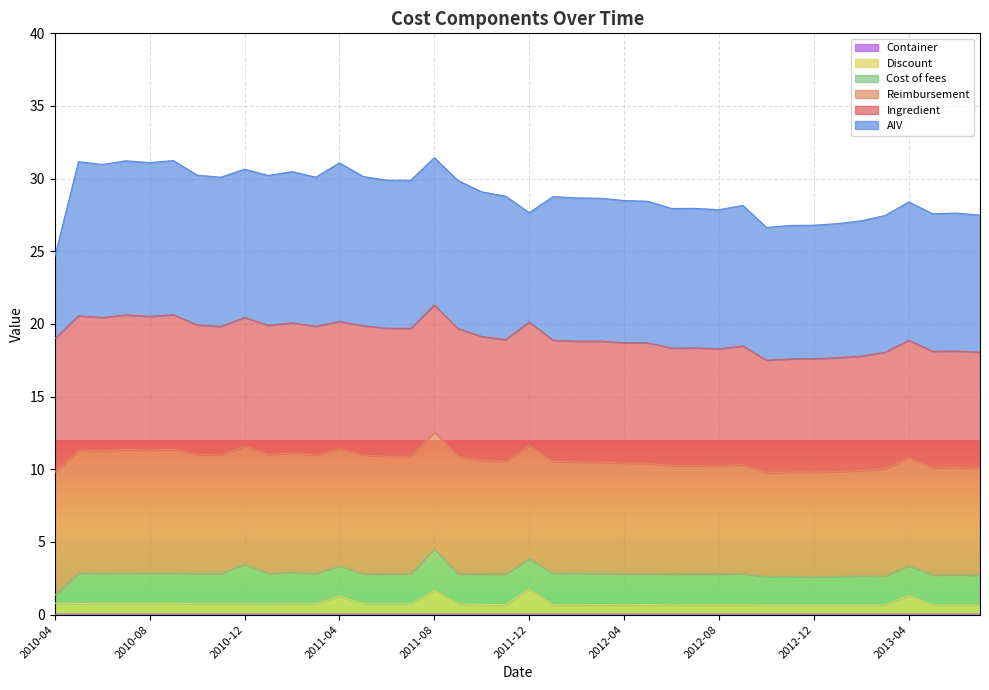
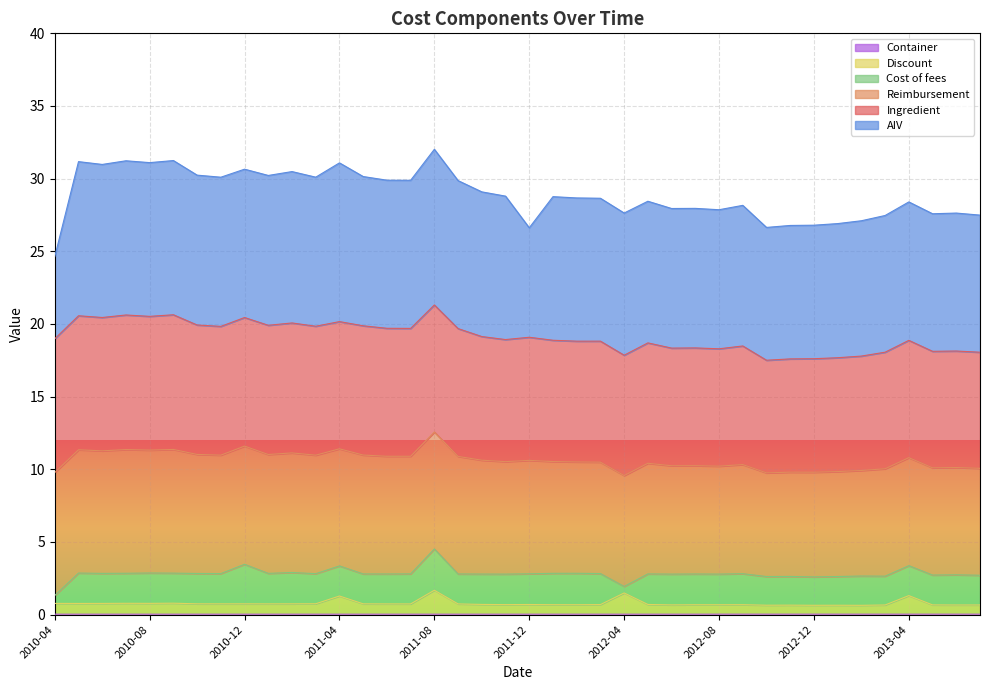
  {
    "Container": {
      "2010-04": 0.0,
      "2010-08": 0.0,
      "2010-12": 0.0,
      "2011-04": 0.0,
      "2011-08": 0.0,
      "2011-12": 0.0,
      "2012-04": 0.0,
      "2012-08": 0.0,
      "2012-12": 0.0,
      "2013-04": 0.0
    },
    "Discount": {
      "2010-04": 0.7,
      "2010-08": 0.7,
      "2010-12": 0.7,
      "2011-04": 1.3,
      "2011-08": 1.6,
-     "2011-12": 1.7,
-     "2012-04": 0.6,
+     "2011-12": 0.7,
+     "2012-04": 1.5,
      "2012-08": 0.6,
      "2012-12": 0.6,
      "2013-04": 1.3
    },
    "Cost of fees": {
      "2010-04": 0.5,
      "2010-08": 2.1,
      "2010-12": 2.7,
      "2011-04": 2.1,
      "2011-08": 2.8,
      "2011-12": 2.1,
-     "2012-04": 2.1,
+     "2012-04": 0.4,
      "2012-08": 2.1,
      "2012-12": 2.0,
      "2013-04": 2.1
    },
    "AIV": {
      "2010-04": 5.7,
      "2010-08": 10.6,
      "2010-12": 10.2,
      "2011-04": 10.9,
-     "2011-08": 10.1,
+     "2011-08": 10.7,
      "2011-12": 7.5,
      "2012-04": 9.8,
      "2012-08": 9.6,
      "2012-12": 9.2,
      "2013-04": 9.5
    }
  }
